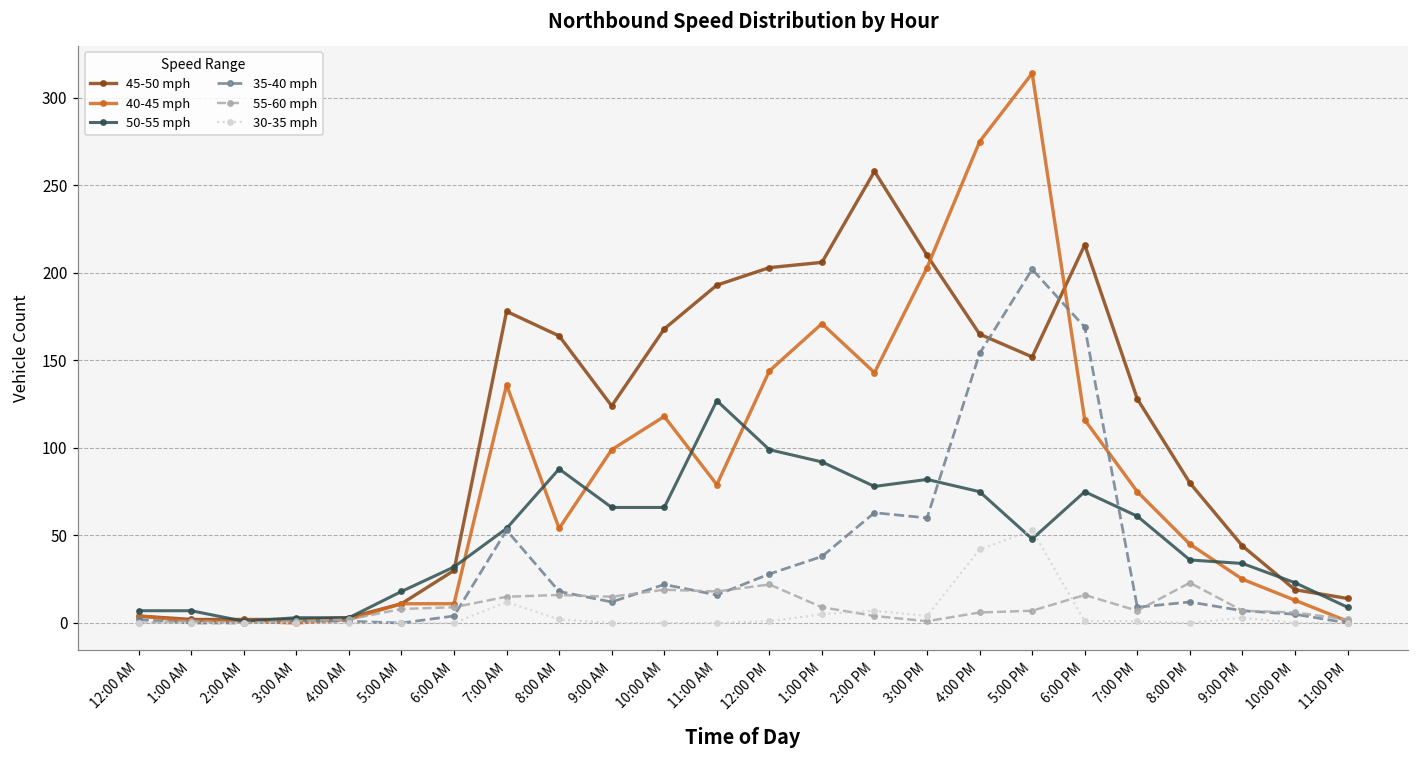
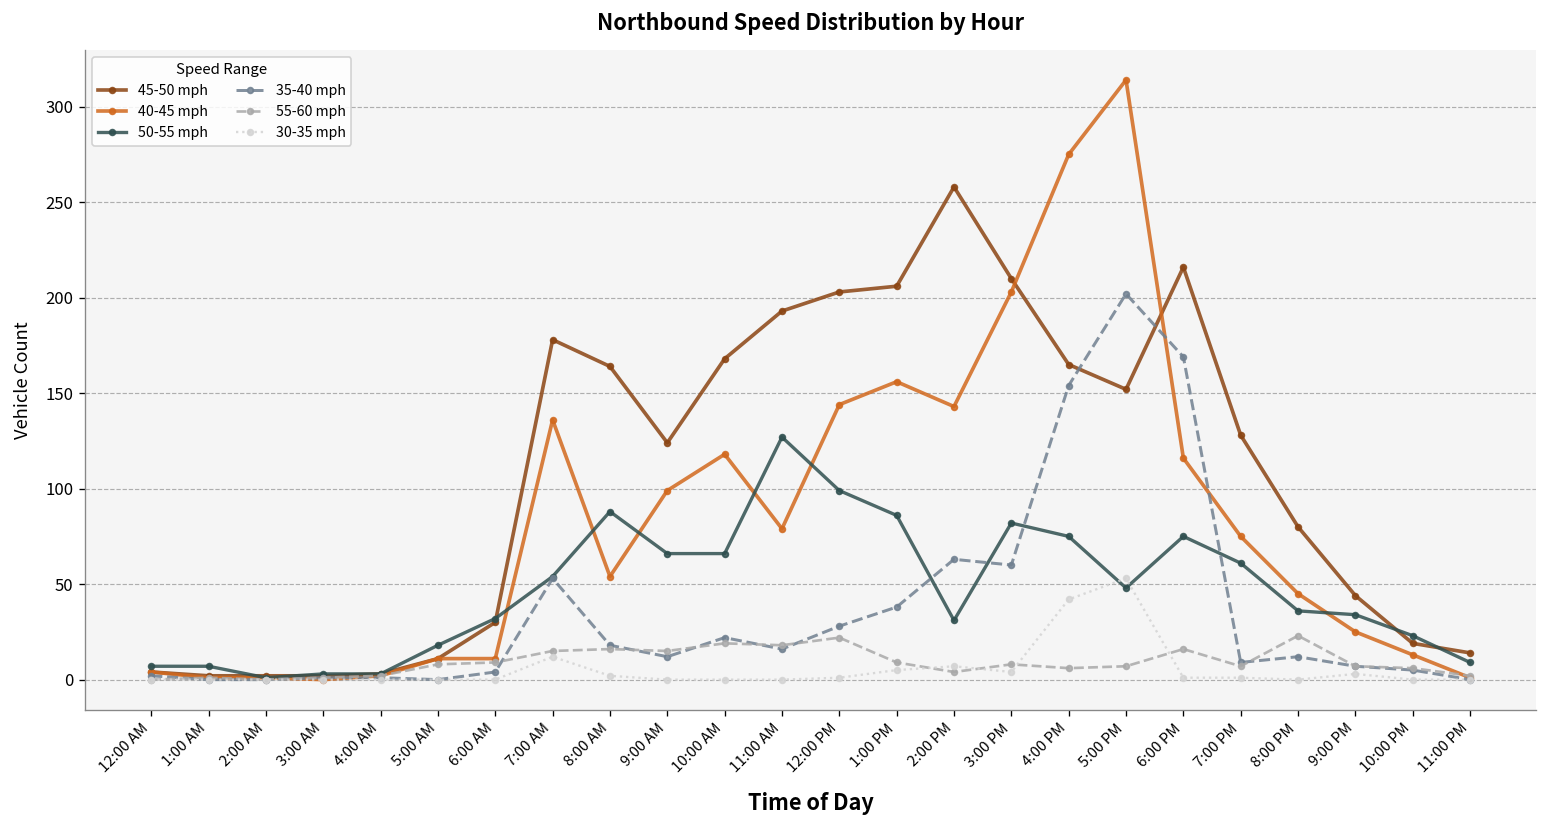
  {
    "45-50 mph": {
      "6:00 AM": 30,
      "7:00 AM": 178,
      "8:00 AM": 164,
      "9:00 AM": 124,
      "10:00 AM": 168,
      "11:00 AM": 193,
      "12:00 PM": 203,
      "1:00 PM": 206,
      "2:00 PM": 258,
      "3:00 PM": 210,
      "4:00 PM": 165,
      "5:00 PM": 152,
      "6:00 PM": 216,
      "7:00 PM": 128,
      "8:00 PM": 80,
      "9:00 PM": 44,
      "10:00 PM": 19,
      "11:00 PM": 14
    },
    "40-45 mph": {
      "6:00 AM": 11,
      "7:00 AM": 136,
      "8:00 AM": 54,
      "9:00 AM": 99,
      "10:00 AM": 118,
      "11:00 AM": 79,
      "12:00 PM": 144,
-     "1:00 PM": 171,
+     "1:00 PM": 156,
      "2:00 PM": 143,
      "3:00 PM": 203,
      "4:00 PM": 275,
      "5:00 PM": 314,
      "6:00 PM": 116,
      "7:00 PM": 75,
      "8:00 PM": 45,
      "9:00 PM": 25,
      "10:00 PM": 13
    },
    "50-55 mph": {
      "12:00 AM": 7,
      "1:00 AM": 7,
      "5:00 AM": 18,
      "6:00 AM": 32,
      "8:00 AM": 88,
      "9:00 AM": 66,
      "10:00 AM": 66,
      "11:00 AM": 127,
      "12:00 PM": 99,
-     "1:00 PM": 92,
-     "2:00 PM": 78,
+     "1:00 PM": 86,
+     "2:00 PM": 31,
      "3:00 PM": 82,
      "4:00 PM": 75,
      "5:00 PM": 48,
      "6:00 PM": 75,
      "7:00 PM": 61,
      "8:00 PM": 36,
      "9:00 PM": 34,
      "10:00 PM": 23,
      "11:00 PM": 9
    },
    "35-40 mph": {
      "12:00 AM": 2,
      "6:00 AM": 4,
      "8:00 AM": 18,
      "9:00 AM": 12,
      "10:00 AM": 22,
      "11:00 AM": 16,
      "12:00 PM": 28,
      "1:00 PM": 38,
      "2:00 PM": 63,
      "3:00 PM": 60,
      "4:00 PM": 154,
      "5:00 PM": 202,
      "6:00 PM": 169,
      "7:00 PM": 9,
      "8:00 PM": 12
    },
    "55-60 mph": {
      "5:00 AM": 8,
      "6:00 AM": 9,
      "7:00 AM": 15,
      "8:00 AM": 16,
      "9:00 AM": 15,
      "10:00 AM": 19,
      "11:00 AM": 18,
      "12:00 PM": 22,
      "1:00 PM": 9,
      "2:00 PM": 4,
-     "3:00 PM": 1,
+     "3:00 PM": 8,
      "4:00 PM": 6,
      "5:00 PM": 7,
      "6:00 PM": 16,
      "7:00 PM": 7,
      "8:00 PM": 23
    },
    "30-35 mph": {
      "6:00 AM": 0,
      "7:00 AM": 12,
      "8:00 AM": 2,
      "9:00 AM": 0,
      "10:00 AM": 0,
      "11:00 AM": 0,
      "12:00 PM": 1,
      "1:00 PM": 5,
      "2:00 PM": 7,
      "3:00 PM": 4,
      "4:00 PM": 42,
      "5:00 PM": 53,
      "6:00 PM": 1,
      "7:00 PM": 1,
      "8:00 PM": 0,
      "9:00 PM": 3,
      "10:00 PM": 0
    }
  }
